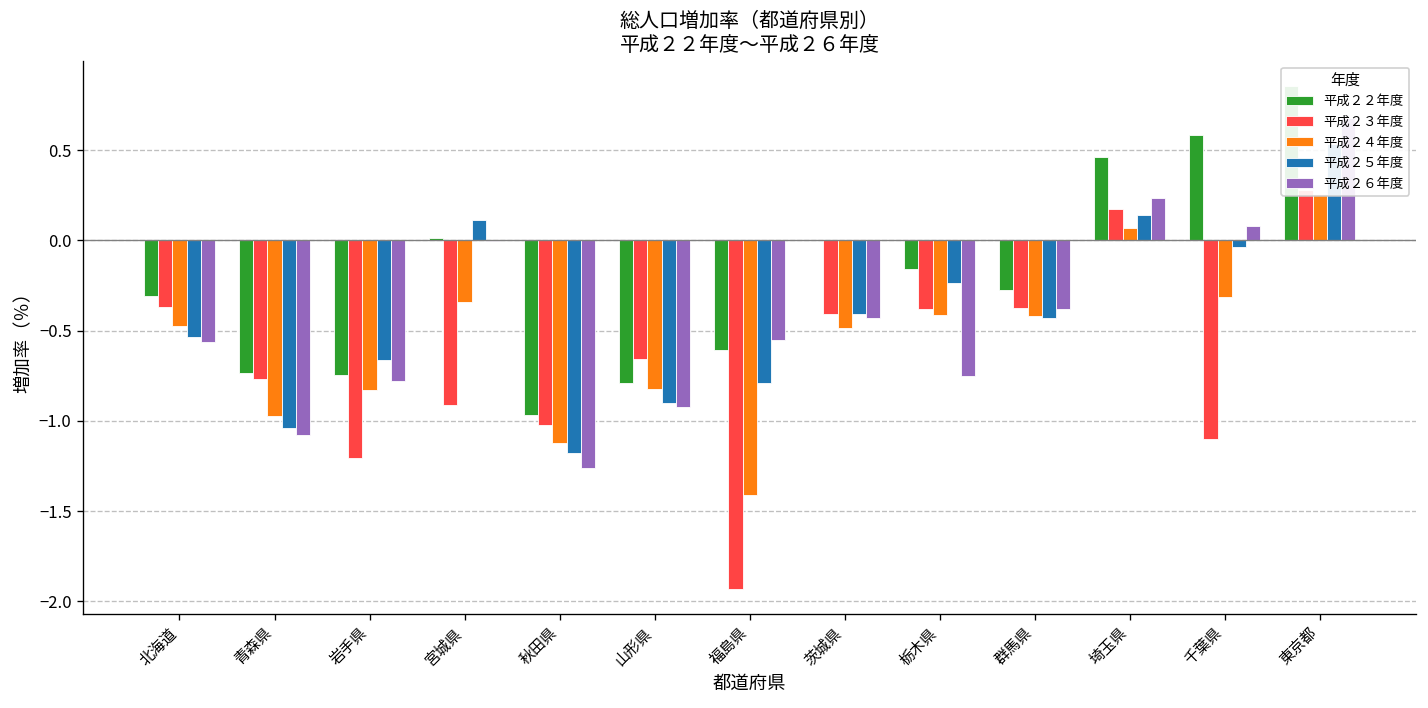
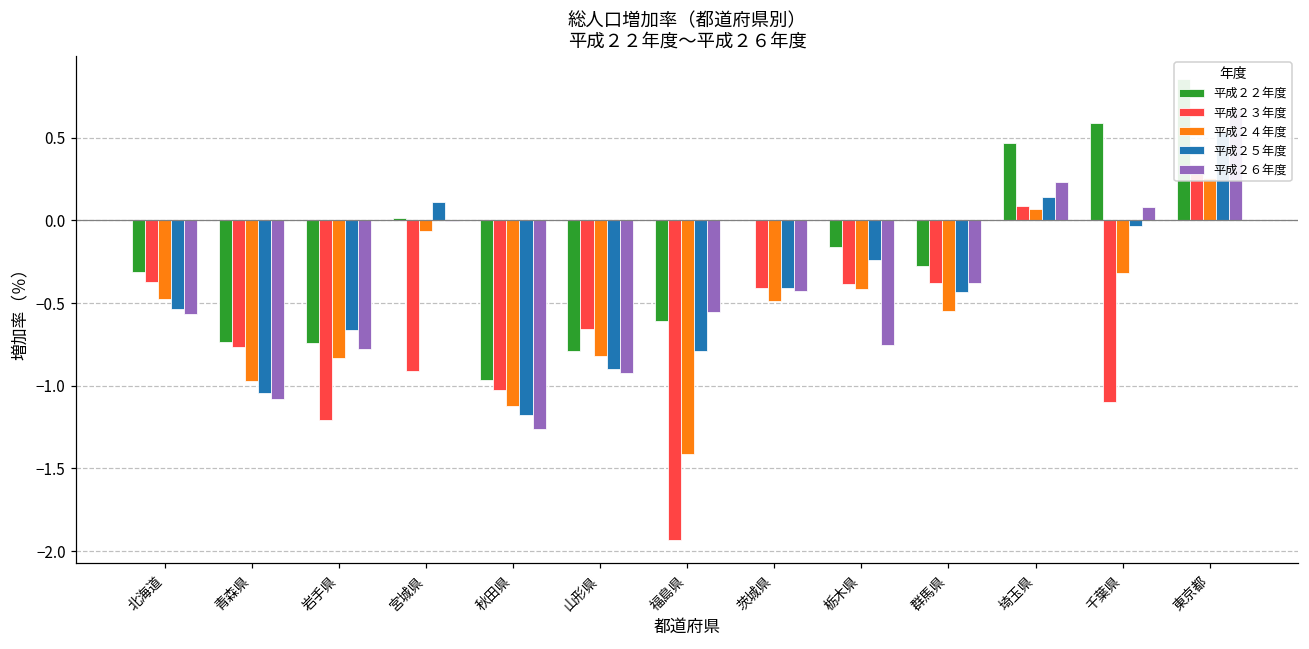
  {
    "平成２２年度": {
      "北海道": -0.31,
      "青森県": -0.73,
      "岩手県": -0.74,
      "秋田県": -0.97,
      "山形県": -0.79,
      "福島県": -0.61,
      "栃木県": -0.16,
      "群馬県": -0.28,
      "埼玉県": 0.46,
      "千葉県": 0.59
    },
    "平成２３年度": {
      "北海道": -0.37,
      "青森県": -0.77,
      "岩手県": -1.21,
      "宮城県": -0.91,
      "秋田県": -1.03,
      "山形県": -0.66,
      "福島県": -1.93,
      "茨城県": -0.41,
      "栃木県": -0.38,
      "群馬県": -0.38,
-     "埼玉県": 0.17,
+     "埼玉県": 0.09,
      "千葉県": -1.10
    },
    "平成２４年度": {
      "北海道": -0.47,
      "青森県": -0.97,
      "岩手県": -0.83,
-     "宮城県": -0.34,
+     "宮城県": -0.06,
      "秋田県": -1.13,
      "山形県": -0.82,
      "福島県": -1.41,
      "茨城県": -0.48,
      "栃木県": -0.41,
-     "群馬県": -0.42,
+     "群馬県": -0.55,
      "埼玉県": 0.07,
      "千葉県": -0.32,
      "東京都": 0.25
    },
    "平成２５年度": {
      "北海道": -0.54,
      "青森県": -1.04,
      "岩手県": -0.66,
      "宮城県": 0.11,
      "秋田県": -1.18,
      "山形県": -0.90,
      "福島県": -0.79,
      "茨城県": -0.41,
      "栃木県": -0.24,
      "群馬県": -0.43,
      "埼玉県": 0.14,
      "千葉県": -0.04
    },
    "平成２６年度": {
      "北海道": -0.56,
      "青森県": -1.08,
      "岩手県": -0.78,
      "秋田県": -1.26,
      "山形県": -0.92,
      "福島県": -0.55,
      "茨城県": -0.43,
      "栃木県": -0.75,
      "群馬県": -0.38,
      "埼玉県": 0.23,
      "千葉県": 0.08
    }
  }
